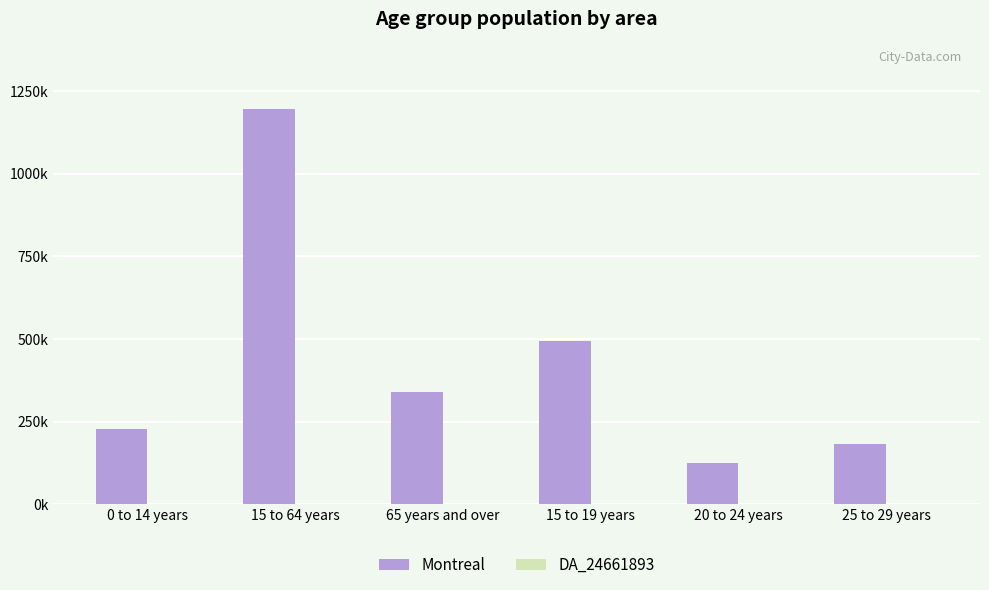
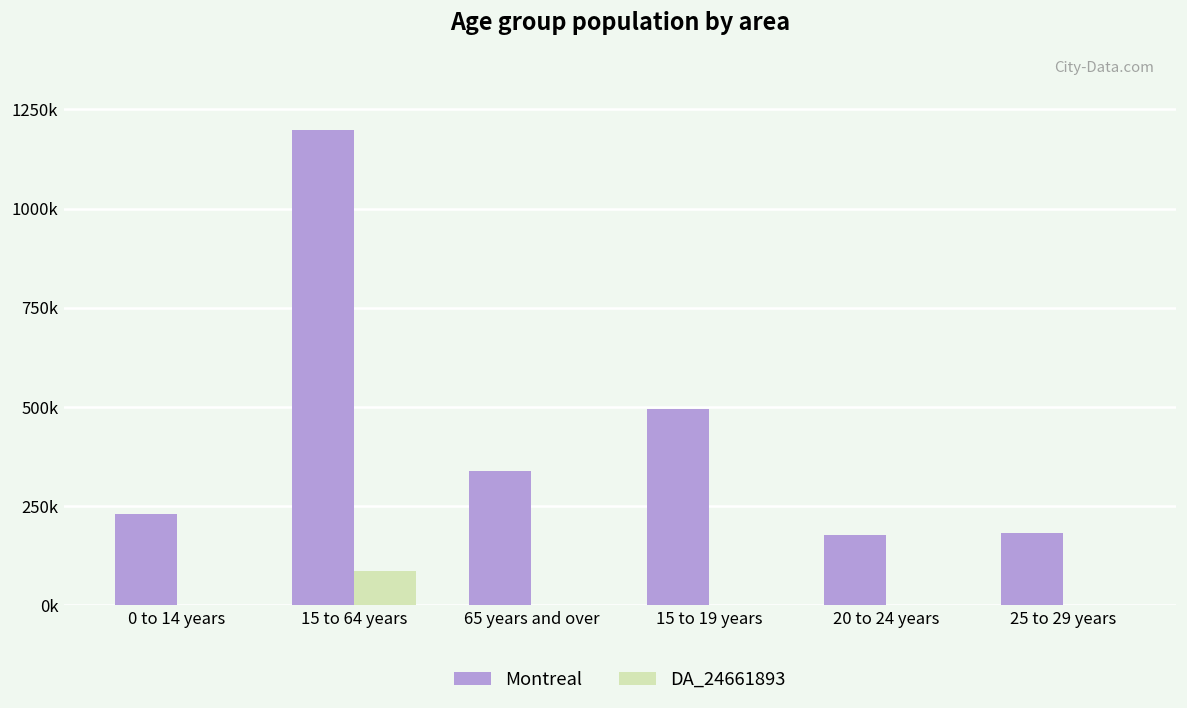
  {
    "Montreal": {
      "0 to 14 years": 230000,
      "15 to 64 years": 1200000,
      "65 years and over": 340000,
      "15 to 19 years": 490000,
-     "20 to 24 years": 130000,
+     "20 to 24 years": 180000,
      "25 to 29 years": 180000
    },
    "DA_24661893": {
-     "15 to 64 years": 0
+     "15 to 64 years": 90000
    }
  }
